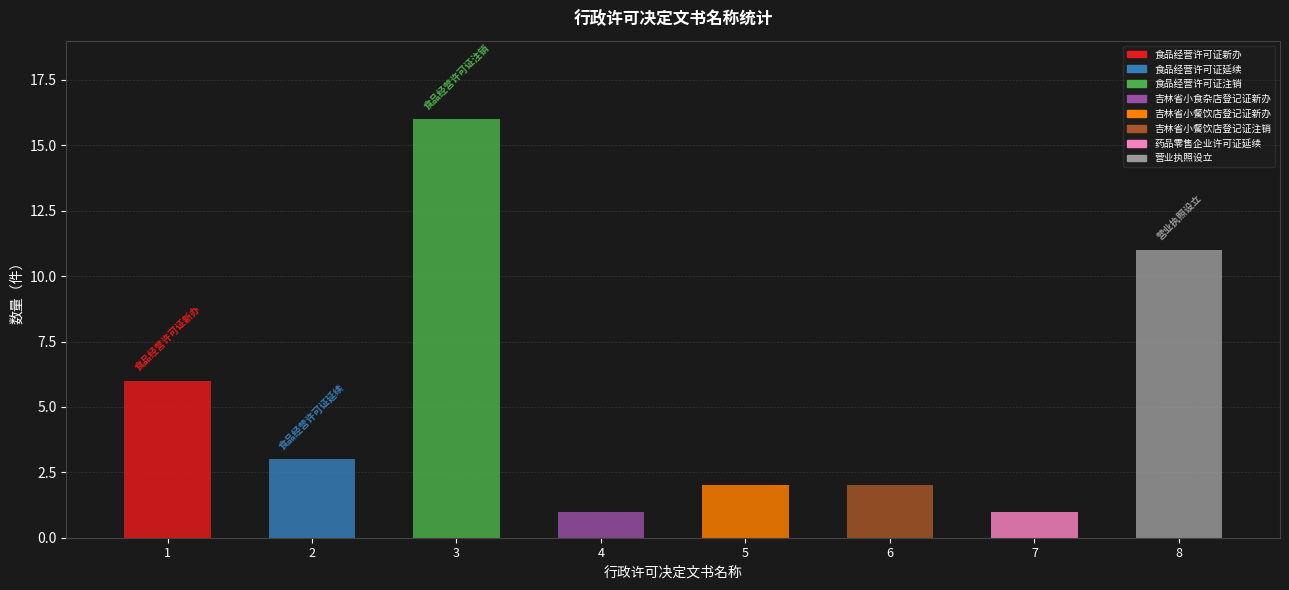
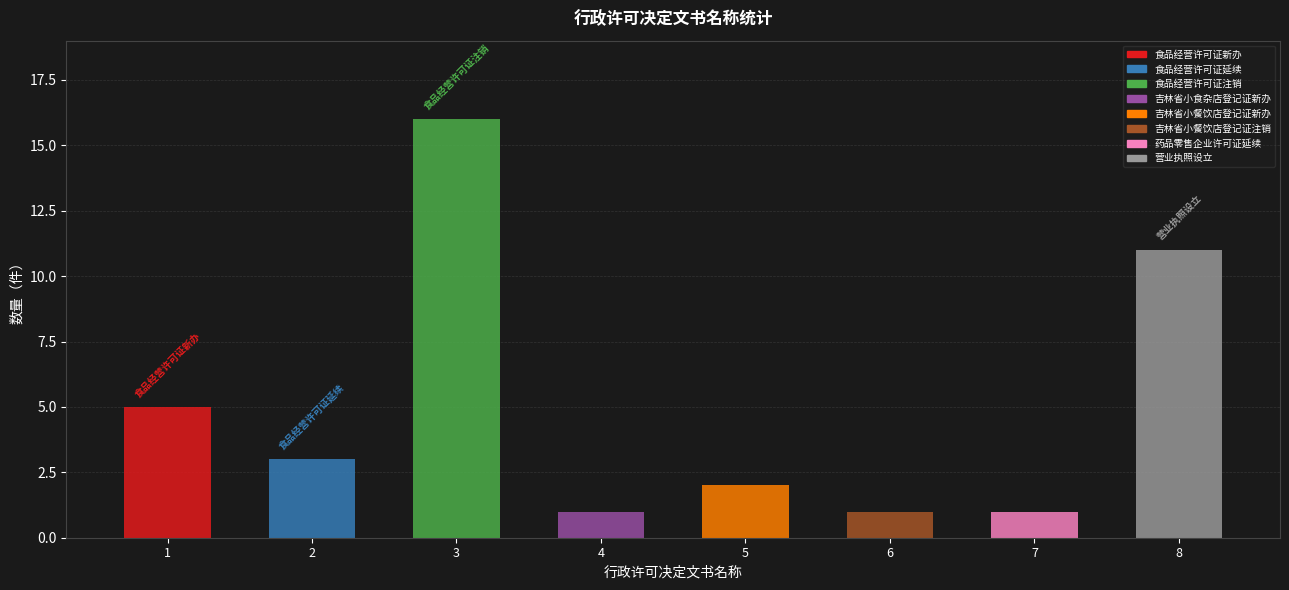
  {
-   "1": 6,
+   "1": 5,
    "2": 3,
    "3": 16,
    "4": 1,
    "5": 2,
-   "6": 2,
+   "6": 1,
    "7": 1,
    "8": 11
  }
